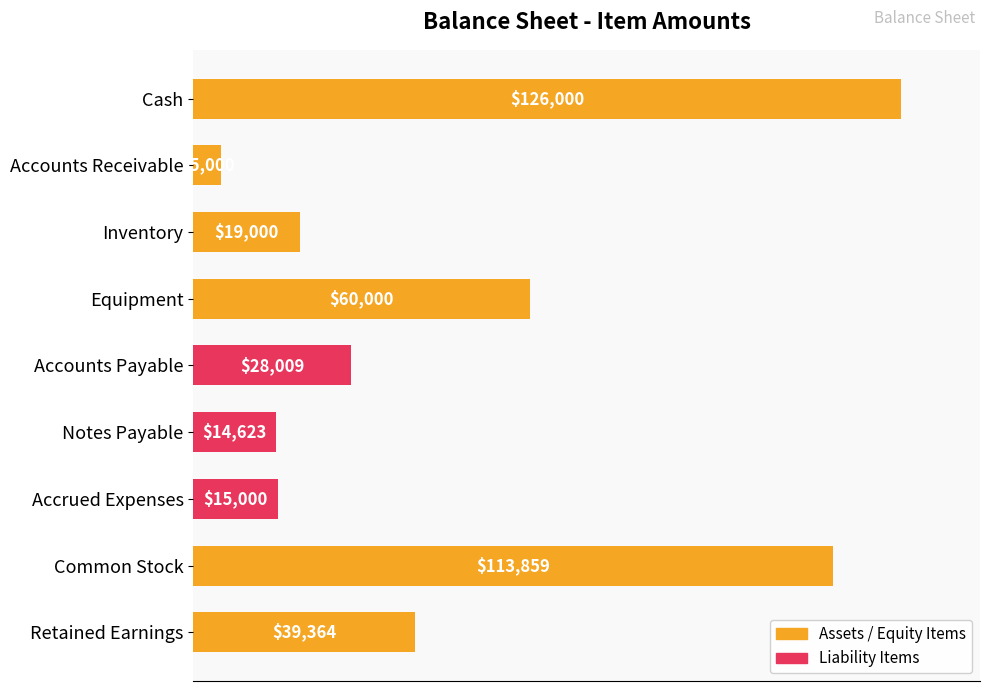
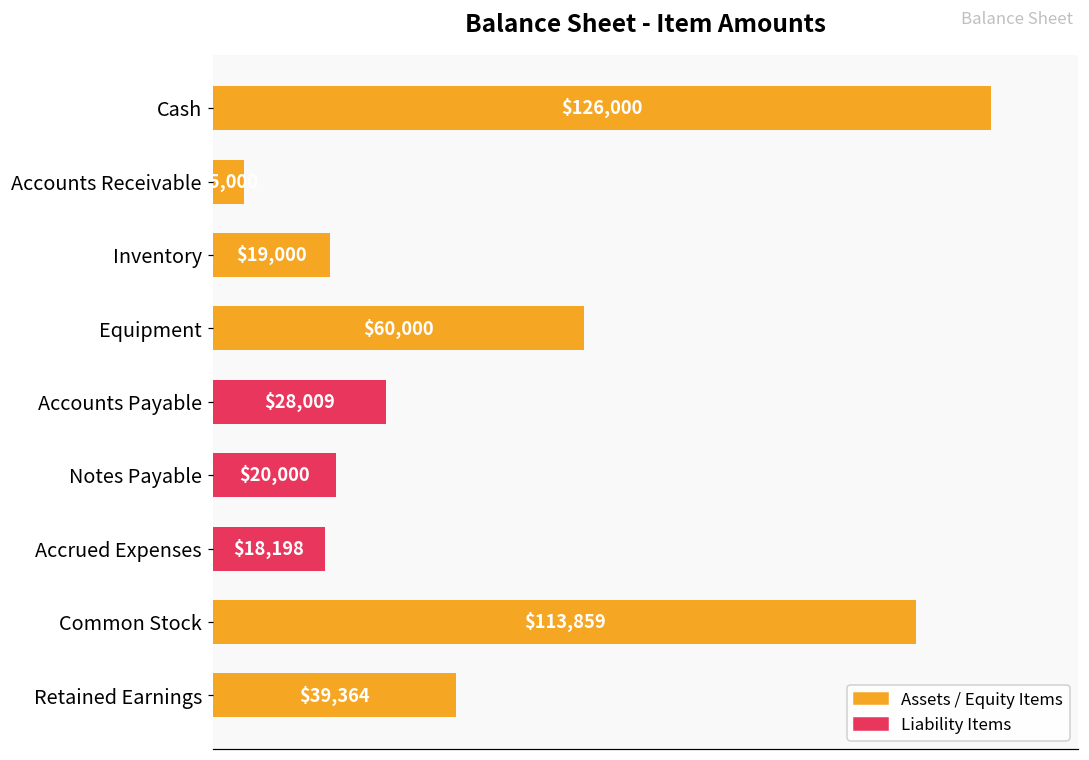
  {
    "Cash": "$126,000",
    "Inventory": "$19,000",
    "Equipment": "$60,000",
    "Accounts Payable": "$28,009",
-   "Notes Payable": "$14,623",
-   "Accrued Expenses": "$15,000",
+   "Notes Payable": "$20,000",
+   "Accrued Expenses": "$18,198",
    "Common Stock": "$113,859",
    "Retained Earnings": "$39,364"
  }
